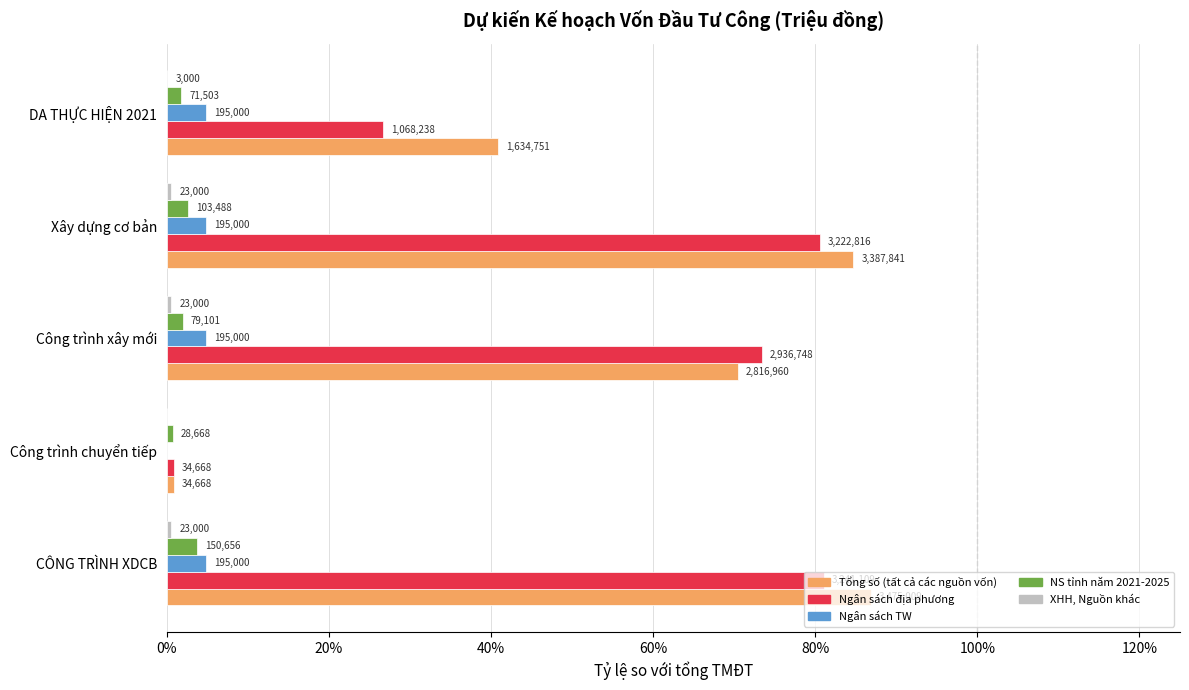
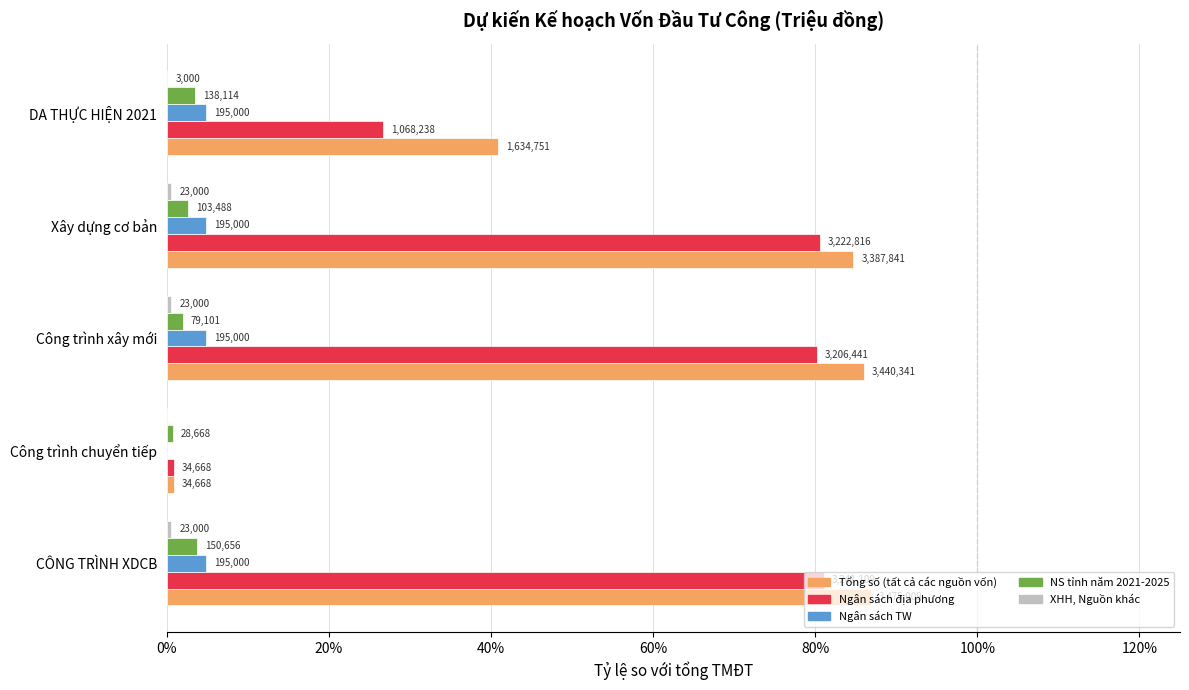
  {
    "Tổng số (tất cả các nguồn vốn)": {
-     "Công trình xây mới": "2,816,960"
+     "Công trình xây mới": "3,440,341"
    },
    "Ngân sách địa phương": {
-     "Công trình xây mới": "2,936,748"
+     "Công trình xây mới": "3,206,441"
    },
    "Ngân sách TW": {
      "Công trình chuyển tiếp": "0%"
    },
    "NS tỉnh năm 2021-2025": {
-     "DA THỰC HIỆN 2021": "71,503"
+     "DA THỰC HIỆN 2021": "138,114"
    },
    "XHH, Nguồn khác": {
      "Công trình chuyển tiếp": "0%"
    }
  }
